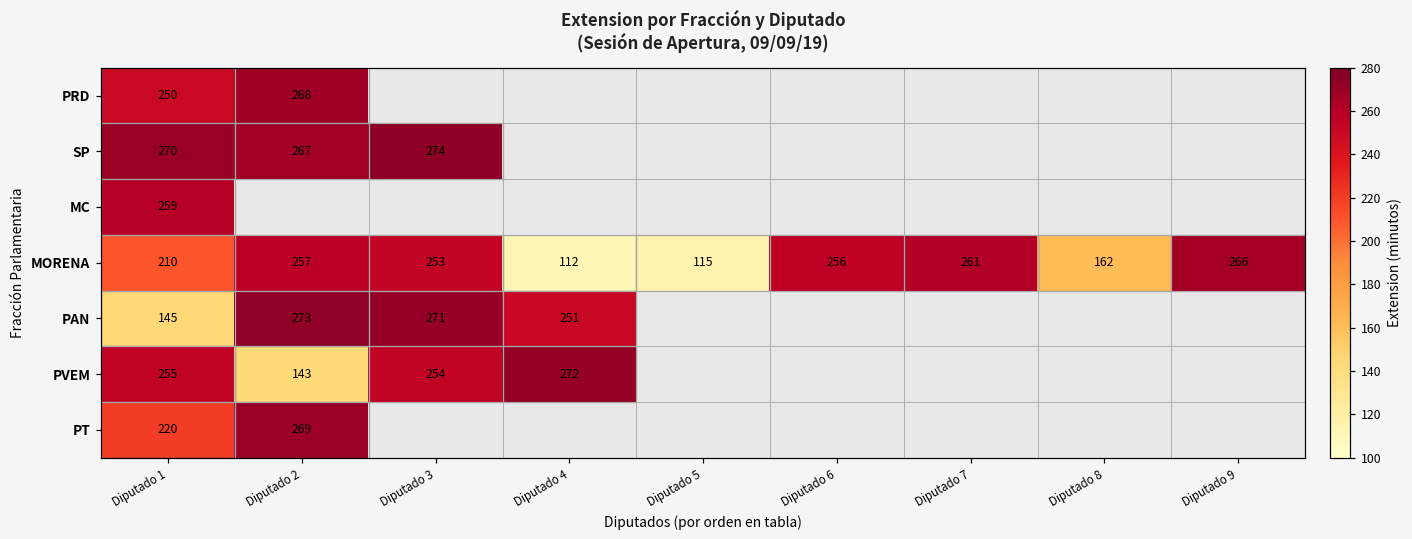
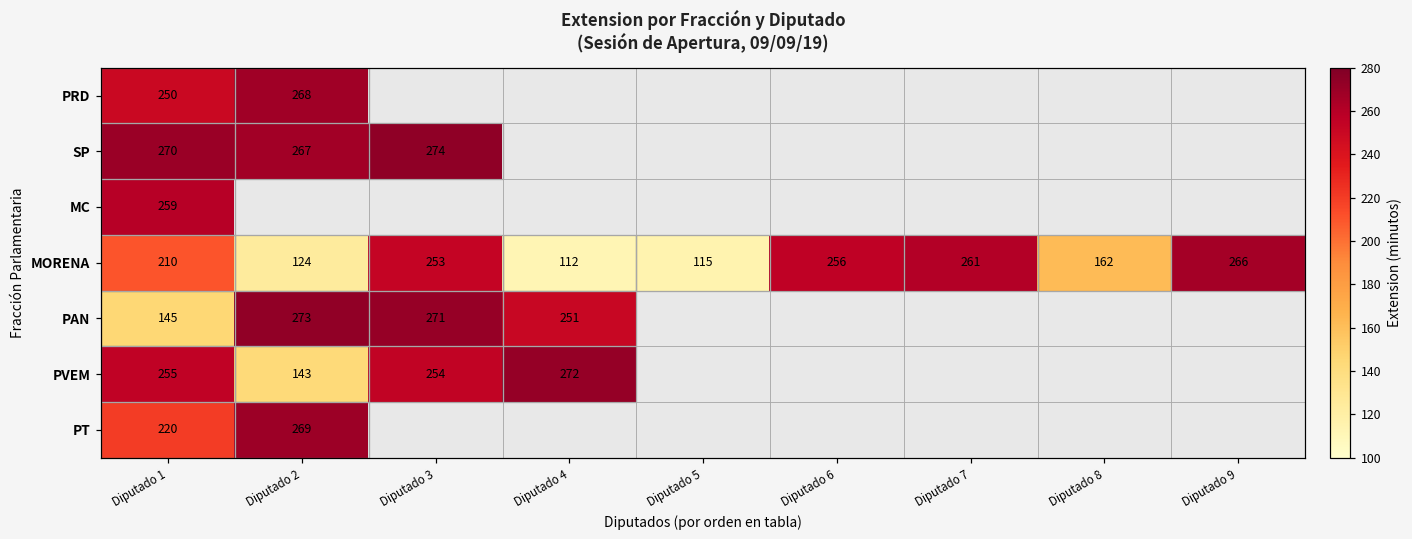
  {
    "PRD": {
      "Diputado 1": 250,
      "Diputado 2": 268
    },
    "SP": {
      "Diputado 1": 270,
      "Diputado 2": 267,
      "Diputado 3": 274
    },
    "MC": {
      "Diputado 1": 259
    },
    "MORENA": {
      "Diputado 1": 210,
-     "Diputado 2": 257,
+     "Diputado 2": 124,
      "Diputado 3": 253,
      "Diputado 4": 112,
      "Diputado 5": 115,
      "Diputado 6": 256,
      "Diputado 7": 261,
      "Diputado 8": 162,
      "Diputado 9": 266
    },
    "PAN": {
      "Diputado 1": 145,
      "Diputado 2": 273,
      "Diputado 3": 271,
      "Diputado 4": 251
    },
    "PVEM": {
      "Diputado 1": 255,
      "Diputado 2": 143,
      "Diputado 3": 254,
      "Diputado 4": 272
    },
    "PT": {
      "Diputado 1": 220,
      "Diputado 2": 269
    }
  }
